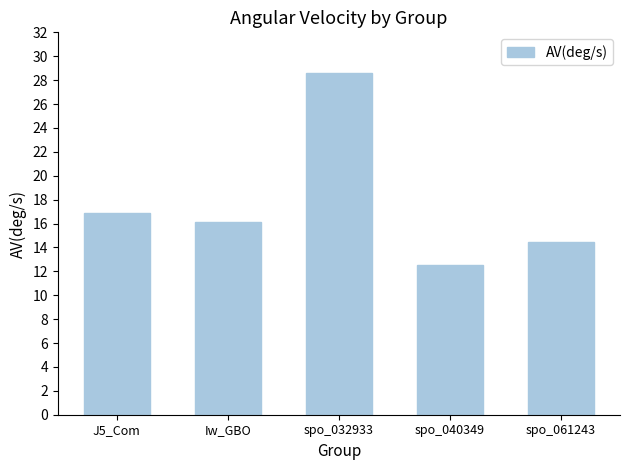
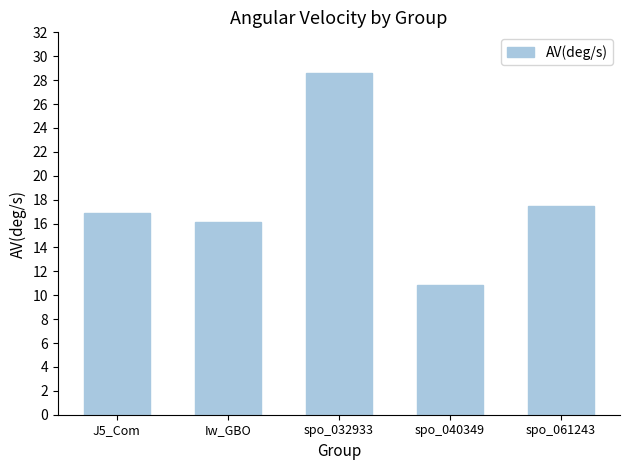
  {
    "J5_Com": 16.9,
    "Iw_GBO": 16.1,
    "spo_032933": 28.6,
-   "spo_040349": 12.5,
-   "spo_061243": 14.4
+   "spo_040349": 10.8,
+   "spo_061243": 17.5
  }
